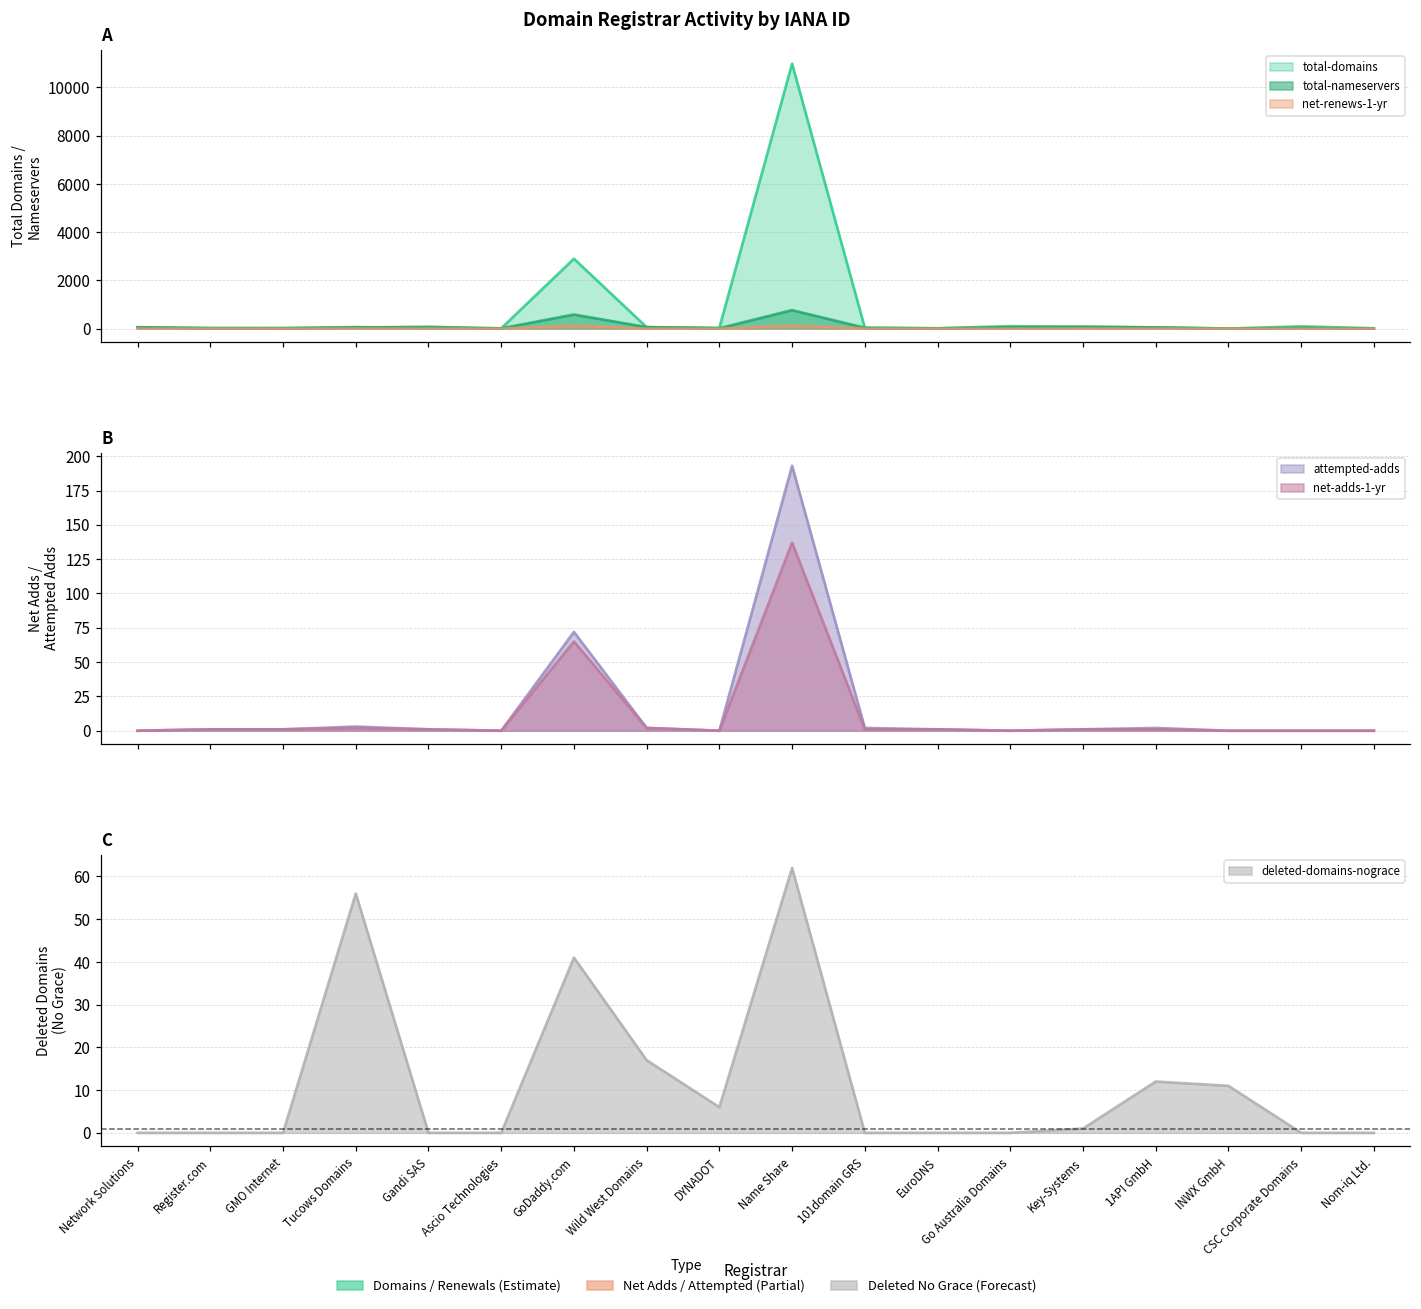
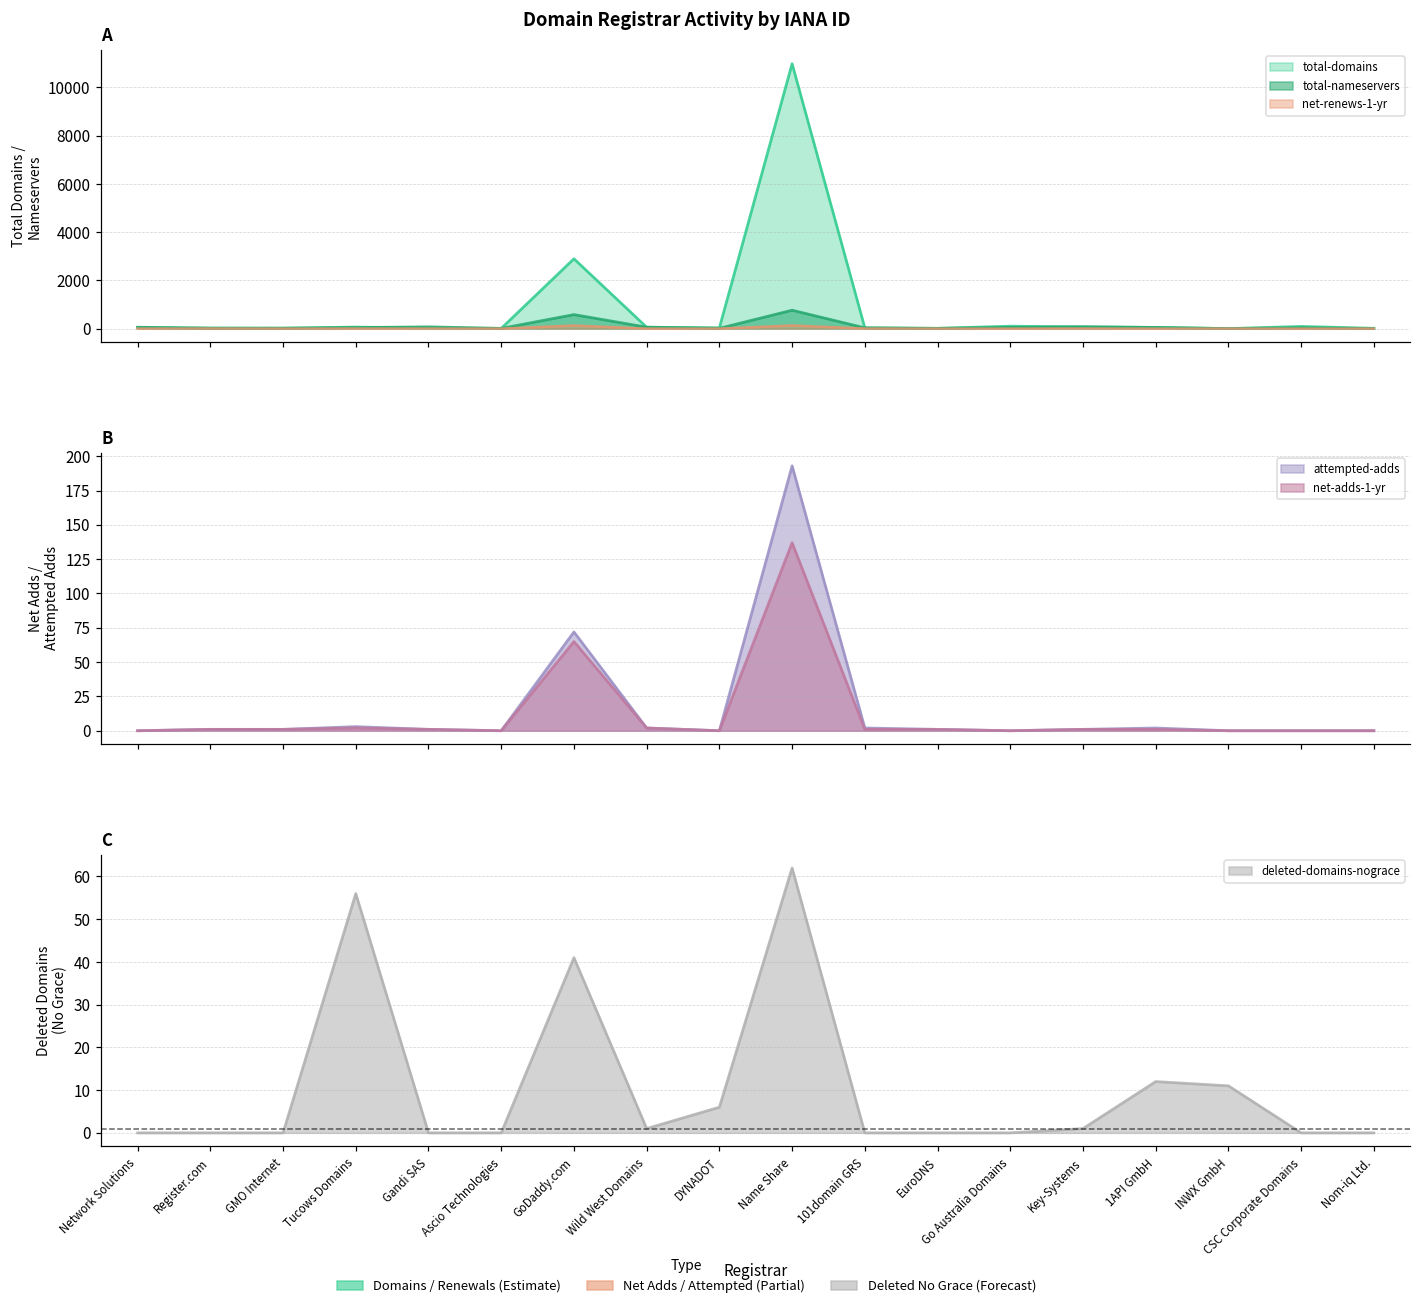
  {
    "C": {
      "Network Solutions": 0,
      "Register.com": 0,
      "GMO Internet": 0,
      "Tucows Domains": 56,
      "Gandi SAS": 0,
      "Ascio Technologies": 0,
      "GoDaddy.com": 41,
-     "Wild West Domains": 17,
+     "Wild West Domains": 1,
      "DYNADOT": 6,
      "Name Share": 62,
      "101domain GRS": 0,
      "EuroDNS": 0,
      "Go Australia Domains": 0,
      "Key-Systems": 1,
      "1API GmbH": 12,
      "INWX GmbH": 11,
      "CSC Corporate Domains": 0,
      "Nom-iq Ltd.": 0
    }
  }
